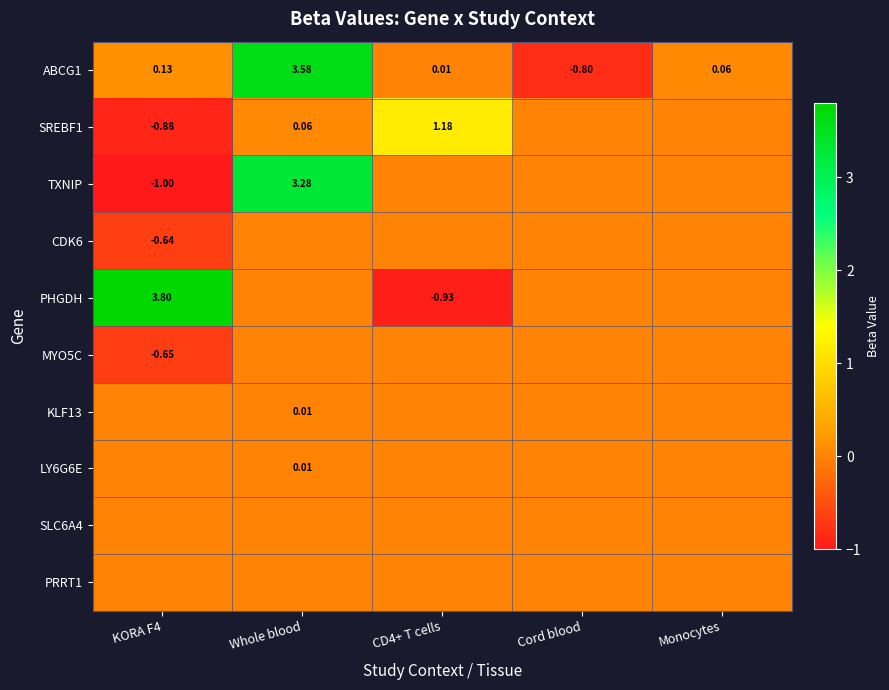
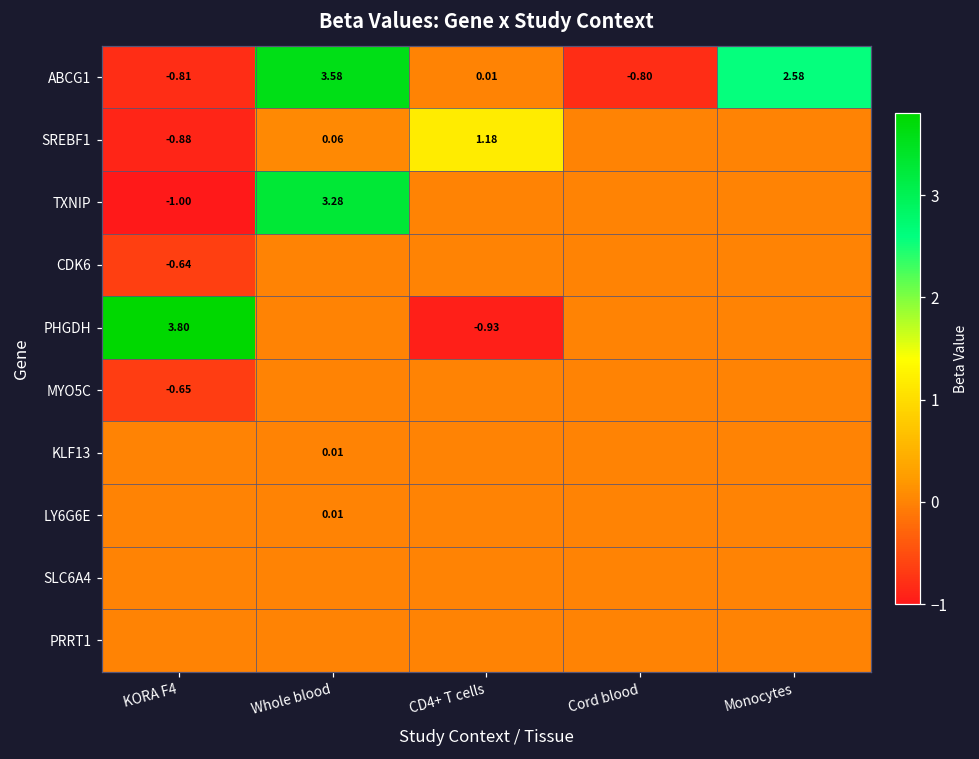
  {
    "ABCG1": {
-     "KORA F4": 0.13,
+     "KORA F4": -0.81,
      "Whole blood": 3.58,
      "CD4+ T cells": 0.01,
      "Cord blood": -0.80,
-     "Monocytes": 0.06
+     "Monocytes": 2.58
    },
    "SREBF1": {
      "KORA F4": -0.88,
      "Whole blood": 0.06,
      "CD4+ T cells": 1.18
    },
    "TXNIP": {
      "KORA F4": -1.00,
      "Whole blood": 3.28
    },
    "CDK6": {
      "KORA F4": -0.64
    },
    "PHGDH": {
      "KORA F4": 3.80,
      "CD4+ T cells": -0.93
    },
    "MYO5C": {
      "KORA F4": -0.65
    },
    "KLF13": {
      "Whole blood": 0.01
    },
    "LY6G6E": {
      "Whole blood": 0.01
    }
  }
